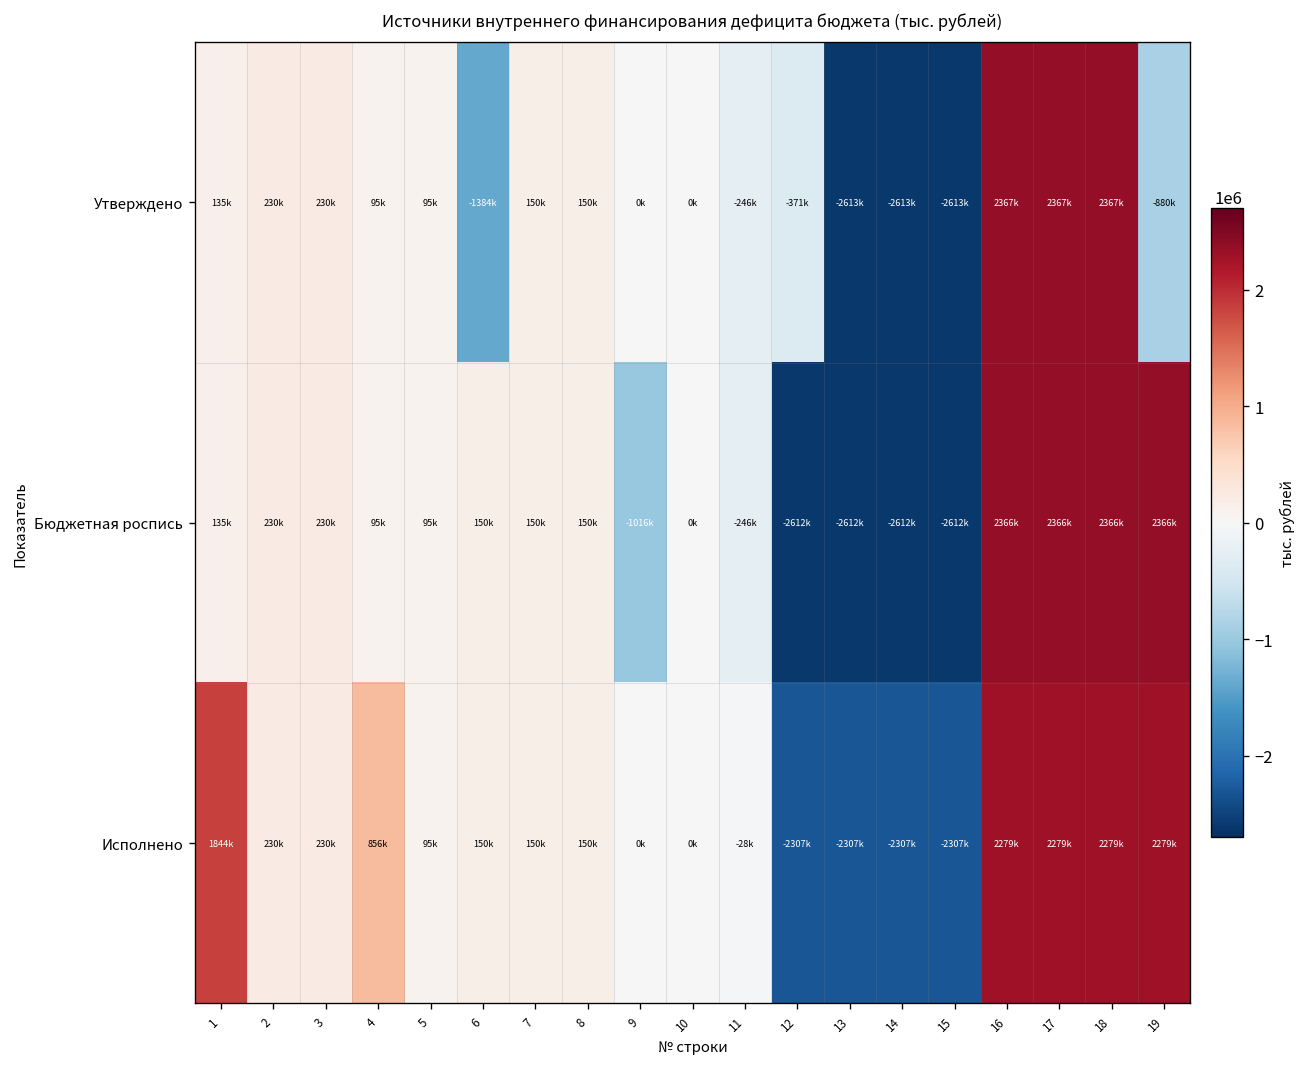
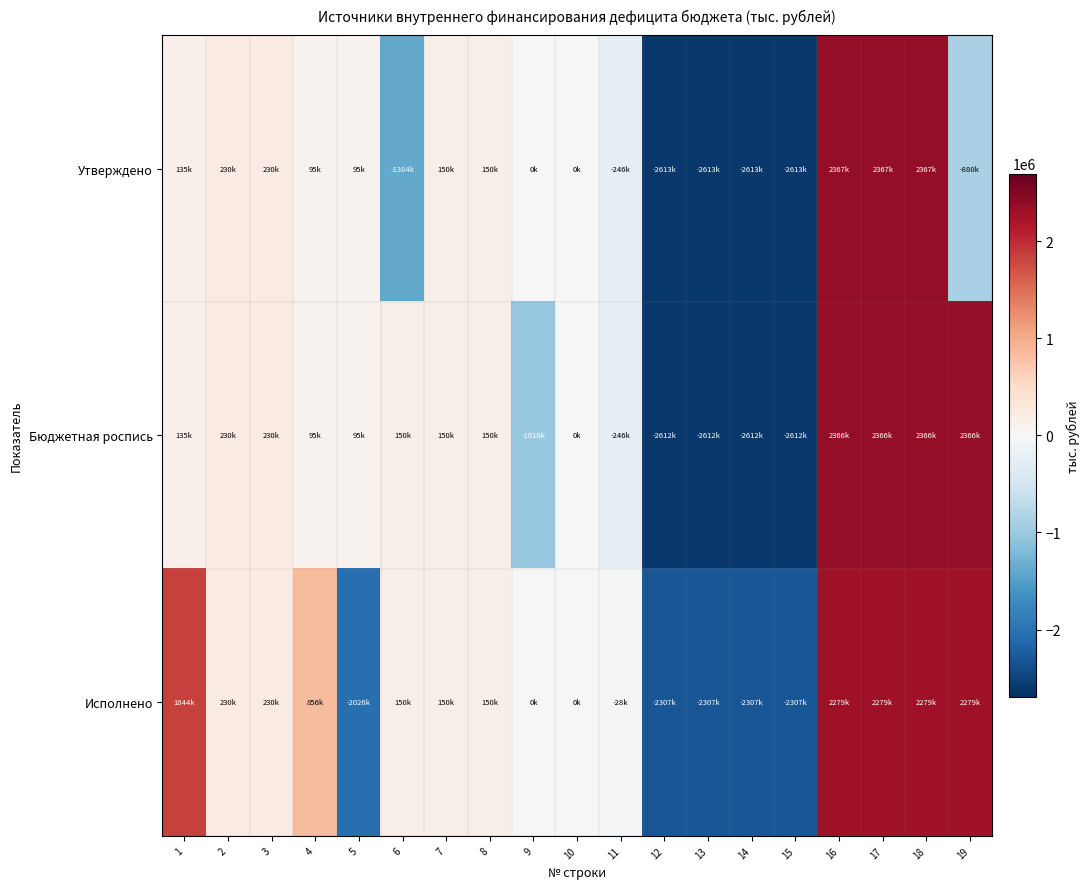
  {
    "Утверждено": {
      "1": "135k",
      "2": "230k",
      "3": "230k",
      "4": "95k",
      "5": "95k",
      "6": "-1384k",
      "7": "150k",
      "8": "150k",
      "9": "0k",
      "10": "0k",
      "11": "-246k",
-     "12": "-371k",
+     "12": "-2613k",
      "13": "-2613k",
      "14": "-2613k",
      "15": "-2613k",
      "16": "2367k",
      "17": "2367k",
      "18": "2367k",
      "19": "-880k"
    },
    "Бюджетная роспись": {
      "1": "135k",
      "2": "230k",
      "3": "230k",
      "4": "95k",
      "5": "95k",
      "6": "150k",
      "7": "150k",
      "8": "150k",
      "9": "-1016k",
      "10": "0k",
      "11": "-246k",
      "12": "-2612k",
      "13": "-2612k",
      "14": "-2612k",
      "15": "-2612k",
      "16": "2366k",
      "17": "2366k",
      "18": "2366k",
      "19": "2366k"
    },
    "Исполнено": {
      "1": "1844k",
      "2": "230k",
      "3": "230k",
      "4": "856k",
-     "5": "95k",
+     "5": "-2026k",
      "6": "150k",
      "7": "150k",
      "8": "150k",
      "9": "0k",
      "10": "0k",
      "11": "-28k",
      "12": "-2307k",
      "13": "-2307k",
      "14": "-2307k",
      "15": "-2307k",
      "16": "2279k",
      "17": "2279k",
      "18": "2279k",
      "19": "2279k"
    }
  }
